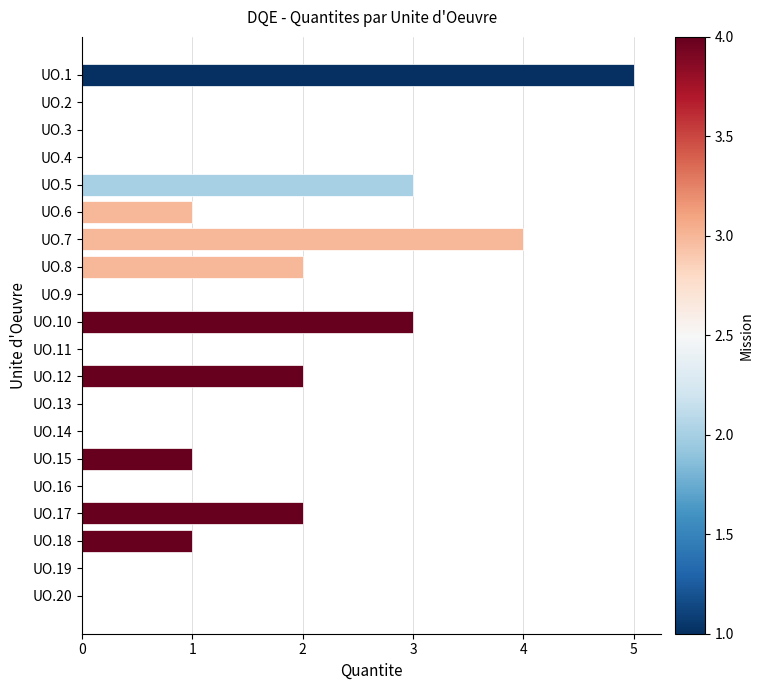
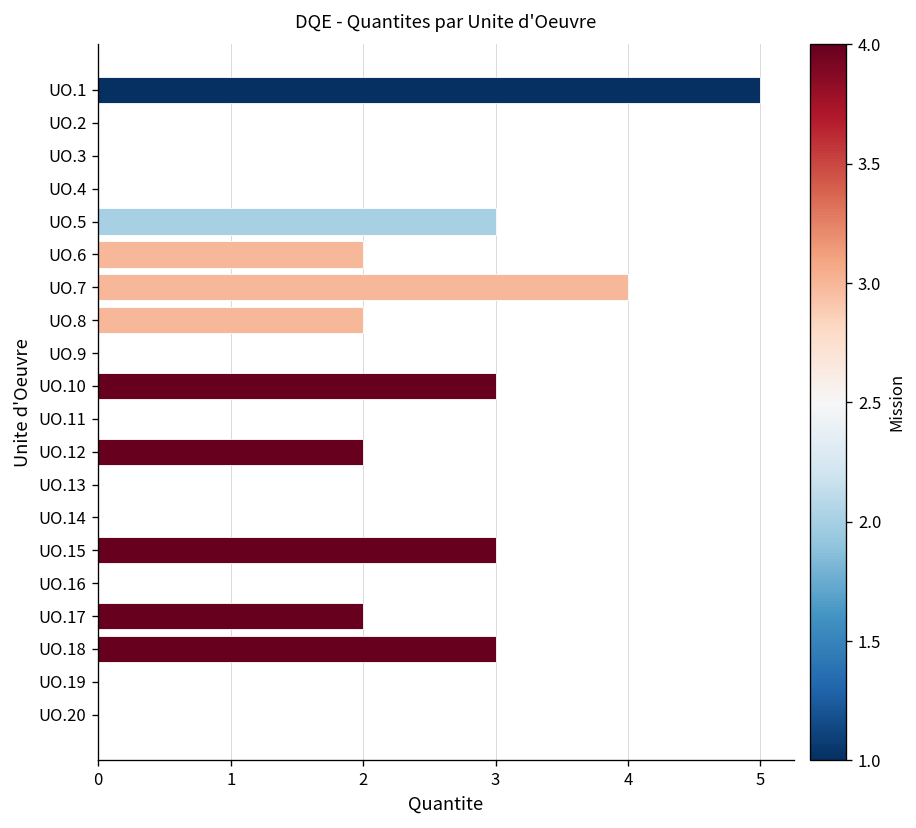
  {
    "UO.1": 5,
    "UO.2": 0,
    "UO.3": 0,
    "UO.4": 0,
    "UO.5": 3,
-   "UO.6": 1,
+   "UO.6": 2,
    "UO.7": 4,
    "UO.8": 2,
    "UO.9": 0,
    "UO.10": 3,
    "UO.11": 0,
    "UO.12": 2,
    "UO.13": 0,
    "UO.14": 0,
-   "UO.15": 1,
+   "UO.15": 3,
    "UO.16": 0,
    "UO.17": 2,
-   "UO.18": 1,
+   "UO.18": 3,
    "UO.19": 0,
    "UO.20": 0
  }
